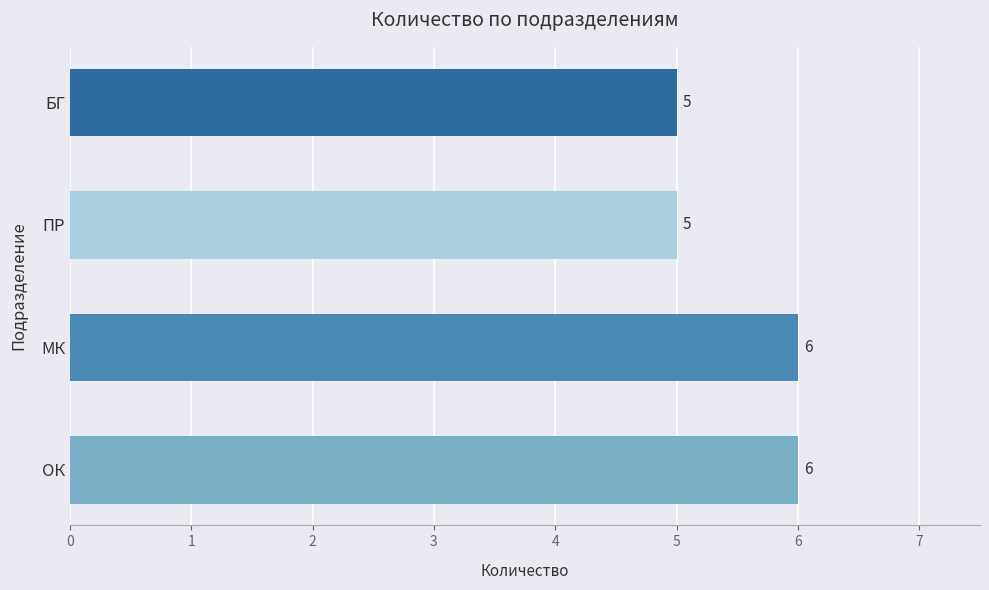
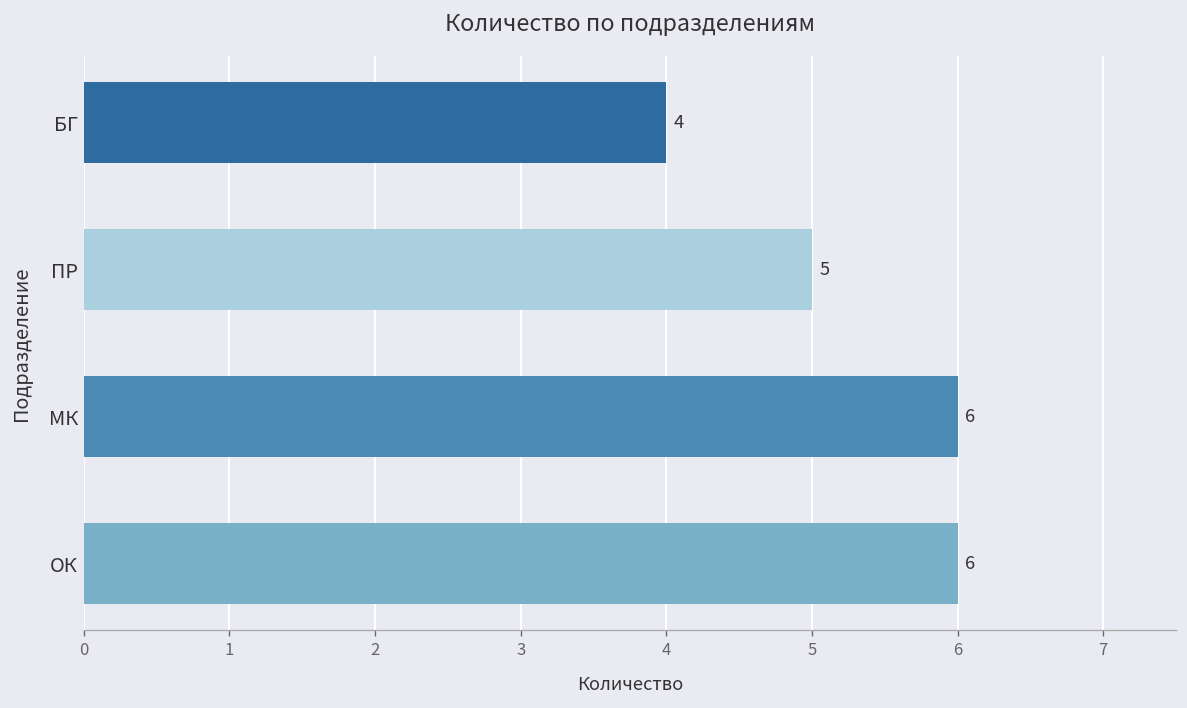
  {
-   "БГ": 5,
+   "БГ": 4,
    "ПР": 5,
    "МК": 6,
    "ОК": 6
  }
